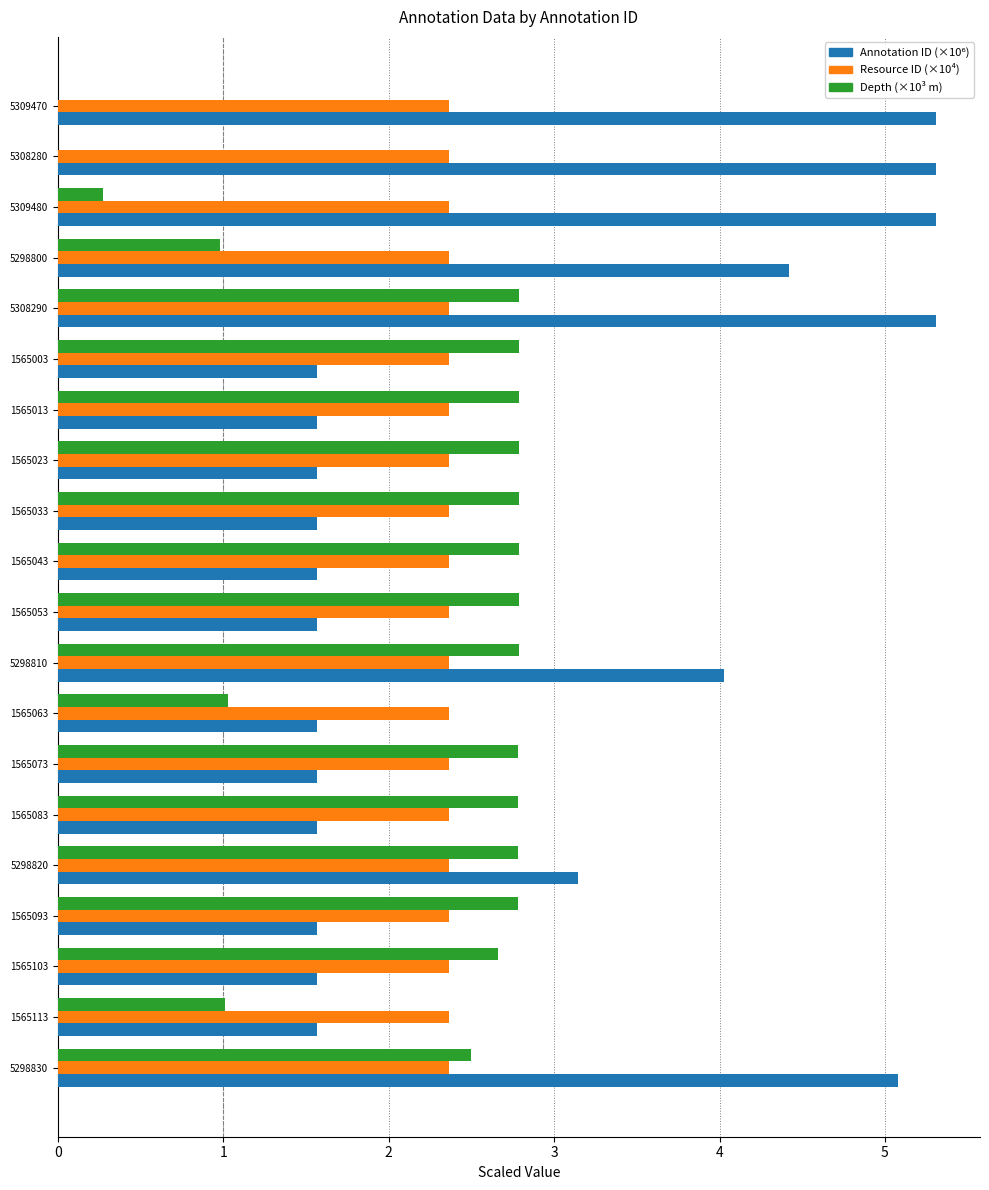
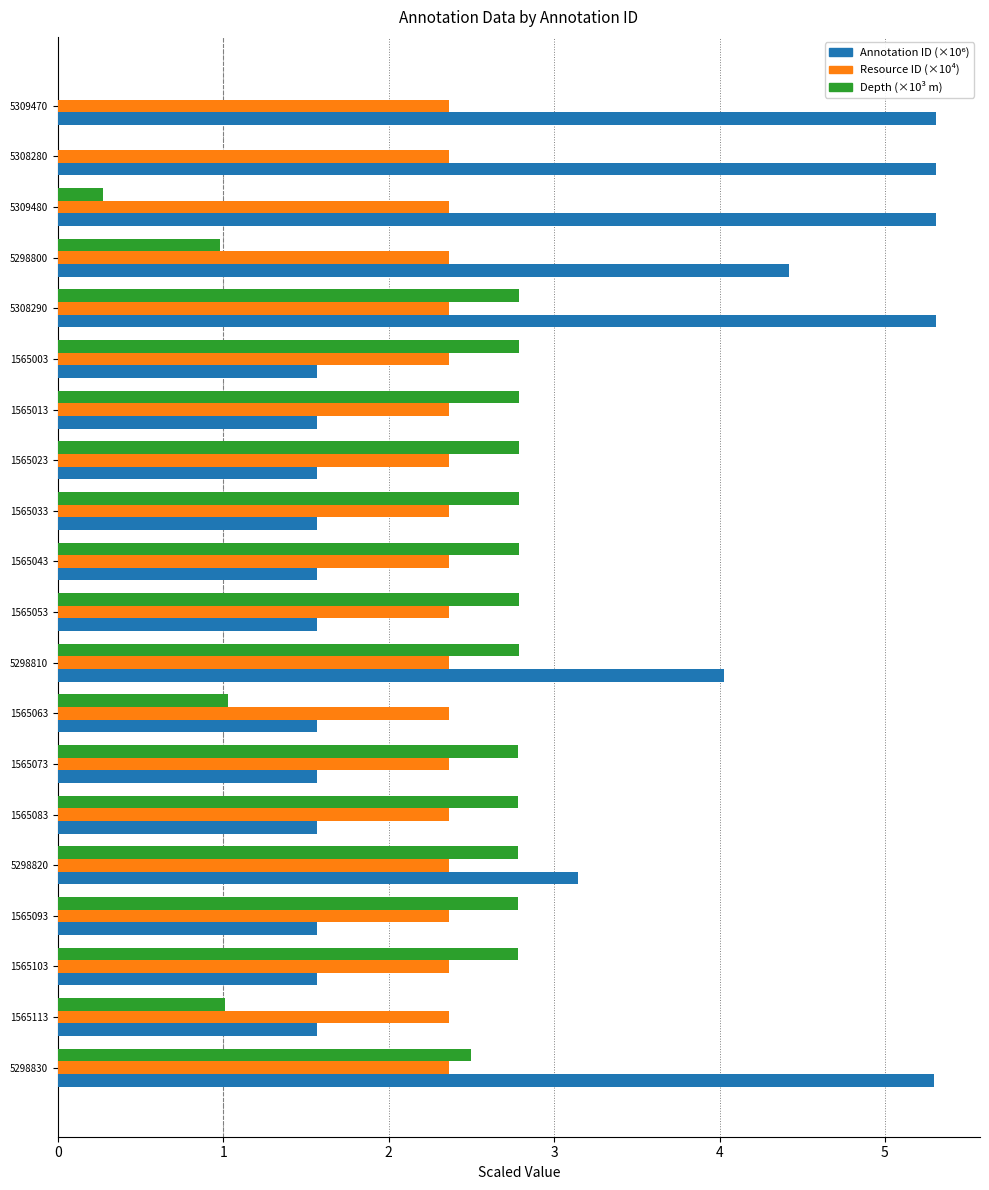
  {
    "Annotation ID (×10⁶)": {
      "5309470": 5.31,
      "5308280": 5.31,
      "5309480": 5.31,
      "5298800": 4.42,
      "5308290": 5.31,
      "1565003": 1.57,
      "1565013": 1.57,
      "1565023": 1.57,
      "1565033": 1.57,
      "1565043": 1.57,
      "1565053": 1.57,
      "5298810": 4.03,
      "1565063": 1.57,
      "1565073": 1.57,
      "1565083": 1.57,
      "5298820": 3.14,
      "1565093": 1.57,
      "1565103": 1.57,
      "1565113": 1.57,
-     "5298830": 5.08
+     "5298830": 5.30
    },
    "Resource ID (×10⁴)": {
      "5309470": 2.36,
      "5308280": 2.36,
      "5309480": 2.36,
      "5298800": 2.36,
      "5308290": 2.36,
      "1565003": 2.36,
      "1565013": 2.36,
      "1565023": 2.36,
      "1565033": 2.36,
      "1565043": 2.36,
      "1565053": 2.36,
      "5298810": 2.36,
      "1565063": 2.36,
      "1565073": 2.36,
      "1565083": 2.36,
      "5298820": 2.36,
      "1565093": 2.36,
      "1565103": 2.36,
      "1565113": 2.36,
      "5298830": 2.36
    },
    "Depth (×10³ m)": {
      "5309470": 0.00,
      "5308280": 0.00,
      "5309480": 0.27,
      "5298800": 0.98,
      "5308290": 2.79,
      "1565003": 2.79,
      "1565013": 2.79,
      "1565023": 2.79,
      "1565033": 2.79,
      "1565043": 2.79,
      "1565053": 2.79,
      "5298810": 2.78,
      "1565063": 1.03,
      "1565073": 2.78,
      "1565083": 2.78,
      "5298820": 2.78,
      "1565093": 2.78,
-     "1565103": 2.66,
+     "1565103": 2.78,
      "1565113": 1.01,
      "5298830": 2.50
    }
  }
